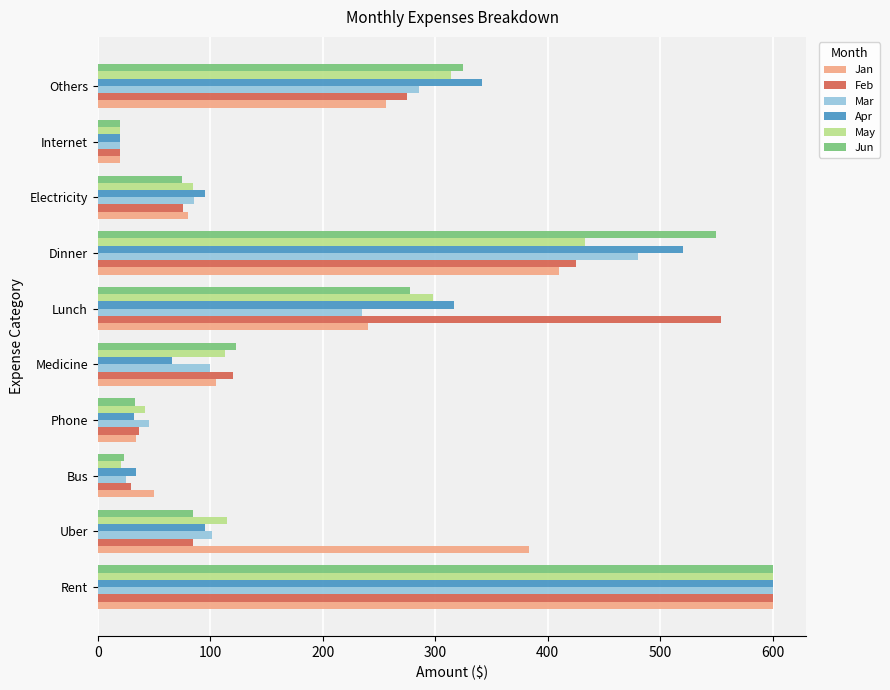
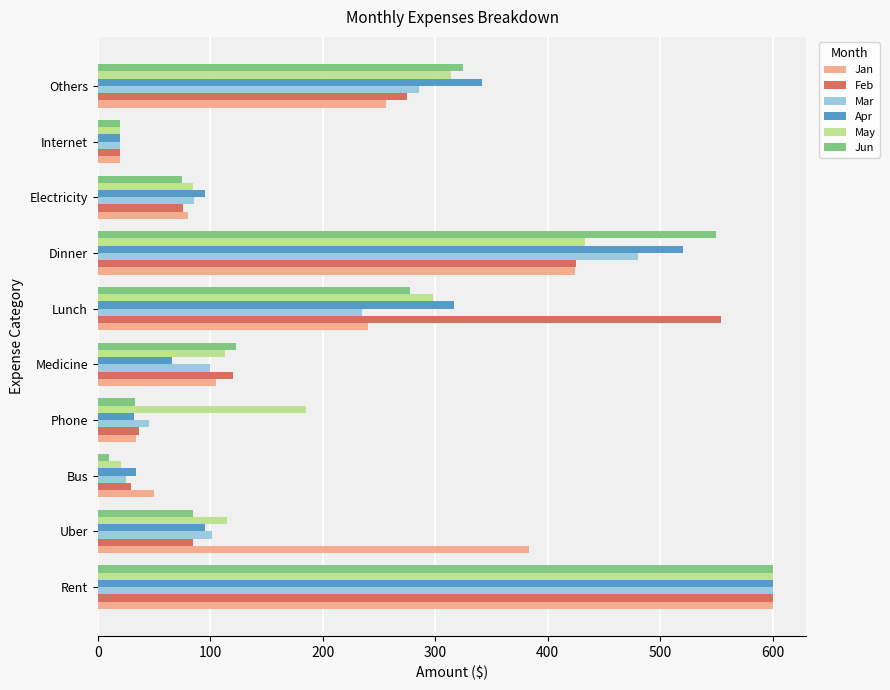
  {
    "Jan": {
      "Others": 256,
      "Internet": 20,
      "Electricity": 80,
-     "Dinner": 410,
+     "Dinner": 424,
      "Lunch": 240,
      "Medicine": 105,
      "Phone": 34,
      "Bus": 50,
      "Uber": 383,
      "Rent": 600
    },
    "Feb": {
      "Others": 275,
      "Internet": 20,
      "Electricity": 76,
      "Dinner": 425,
      "Lunch": 554,
      "Medicine": 120,
      "Phone": 37,
      "Bus": 30,
      "Uber": 85,
      "Rent": 600
    },
    "Mar": {
      "Others": 286,
      "Internet": 20,
      "Electricity": 86,
      "Dinner": 480,
      "Lunch": 235,
      "Medicine": 100,
      "Phone": 46,
      "Bus": 25,
      "Uber": 102,
      "Rent": 600
    },
    "Apr": {
      "Others": 342,
      "Internet": 20,
      "Electricity": 95,
      "Dinner": 520,
      "Lunch": 317,
      "Medicine": 66,
      "Phone": 32,
      "Bus": 34,
      "Uber": 95,
      "Rent": 600
    },
    "May": {
      "Others": 314,
      "Internet": 20,
      "Electricity": 85,
      "Dinner": 433,
      "Lunch": 298,
      "Medicine": 113,
-     "Phone": 42,
+     "Phone": 185,
      "Bus": 21,
      "Uber": 115,
      "Rent": 600
    },
    "Jun": {
      "Others": 325,
      "Internet": 20,
      "Electricity": 75,
      "Dinner": 550,
      "Lunch": 278,
      "Medicine": 123,
      "Phone": 33,
-     "Bus": 23,
+     "Bus": 10,
      "Uber": 85,
      "Rent": 600
    }
  }
